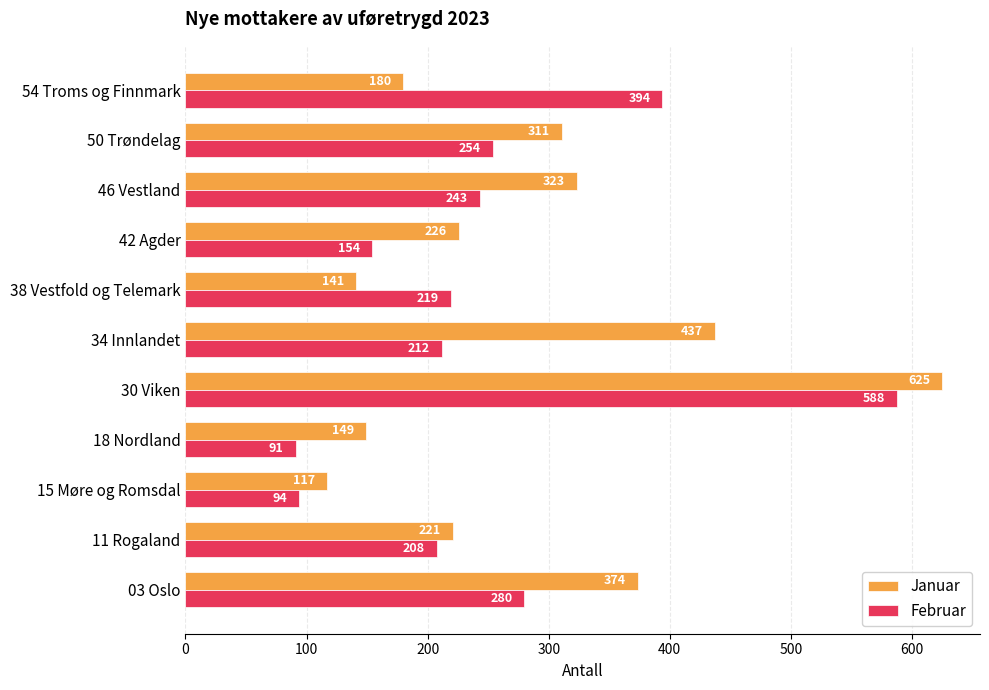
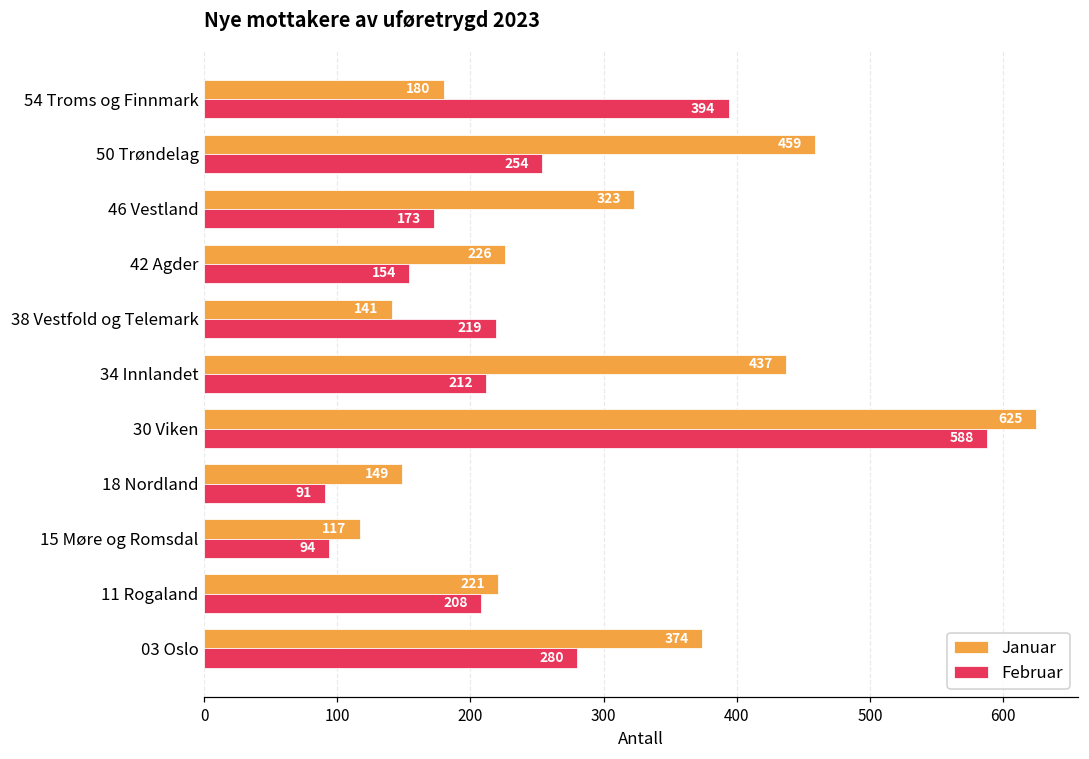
  {
    "Januar": {
      "54 Troms og Finnmark": 180,
-     "50 Trøndelag": 311,
+     "50 Trøndelag": 459,
      "46 Vestland": 323,
      "42 Agder": 226,
      "38 Vestfold og Telemark": 141,
      "34 Innlandet": 437,
      "30 Viken": 625,
      "18 Nordland": 149,
      "15 Møre og Romsdal": 117,
      "11 Rogaland": 221,
      "03 Oslo": 374
    },
    "Februar": {
      "54 Troms og Finnmark": 394,
      "50 Trøndelag": 254,
-     "46 Vestland": 243,
+     "46 Vestland": 173,
      "42 Agder": 154,
      "38 Vestfold og Telemark": 219,
      "34 Innlandet": 212,
      "30 Viken": 588,
      "18 Nordland": 91,
      "15 Møre og Romsdal": 94,
      "11 Rogaland": 208,
      "03 Oslo": 280
    }
  }
